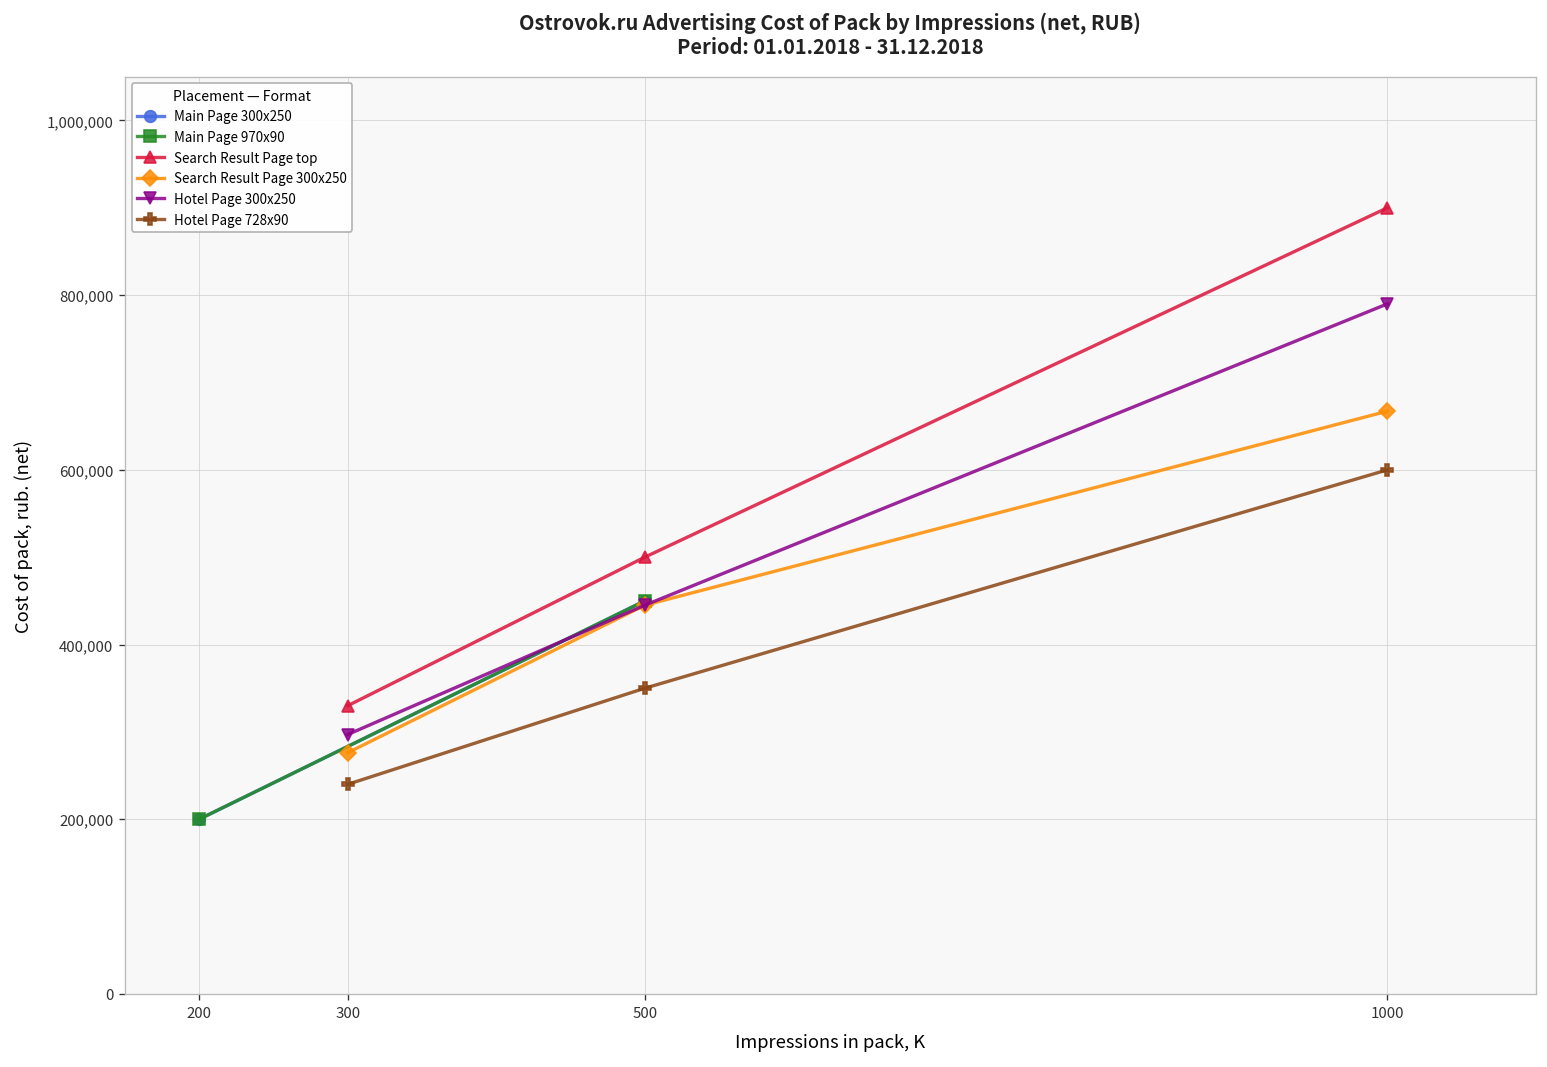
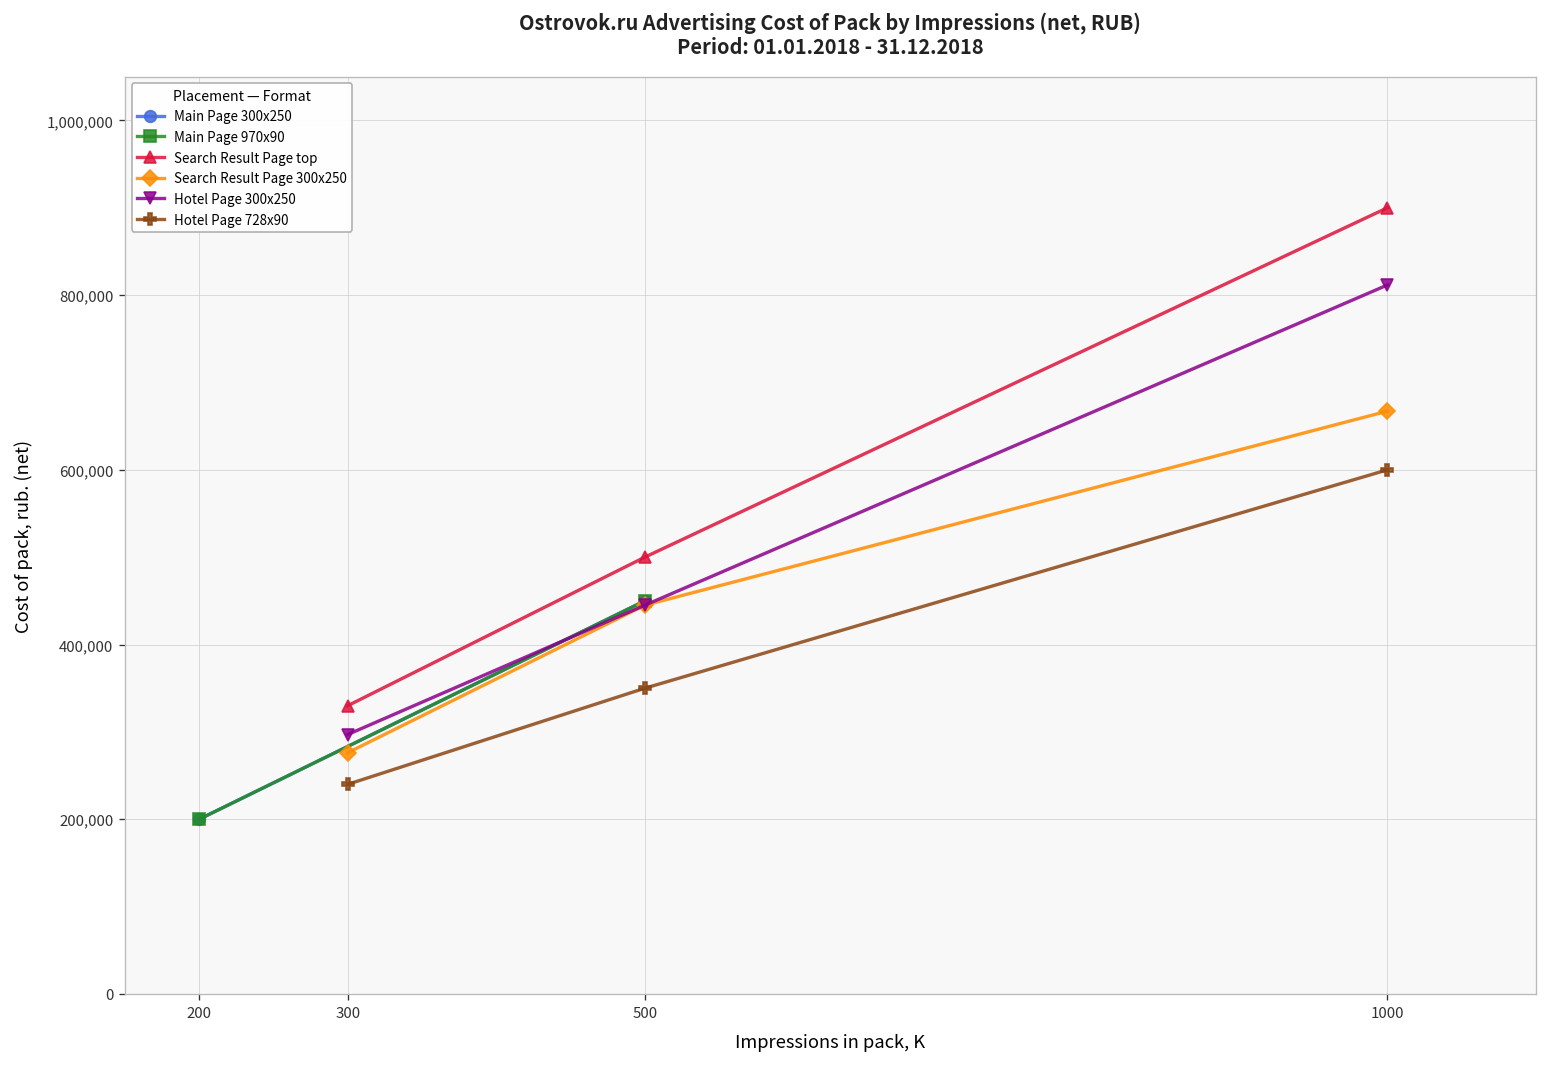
  {
    "Main Page 970x90": {
      "200": "200,000",
      "500": "450,000"
    },
    "Search Result Page top": {
      "300": "330,000",
      "500": "500,000",
      "1000": "900,000"
    },
    "Search Result Page 300x250": {
      "300": "280,000",
      "1000": "670,000"
    },
    "Hotel Page 300x250": {
      "300": "300,000",
-     "1000": "790,000"
+     "1000": "810,000"
    },
    "Hotel Page 728x90": {
      "300": "240,000",
      "500": "350,000",
      "1000": "600,000"
    }
  }
